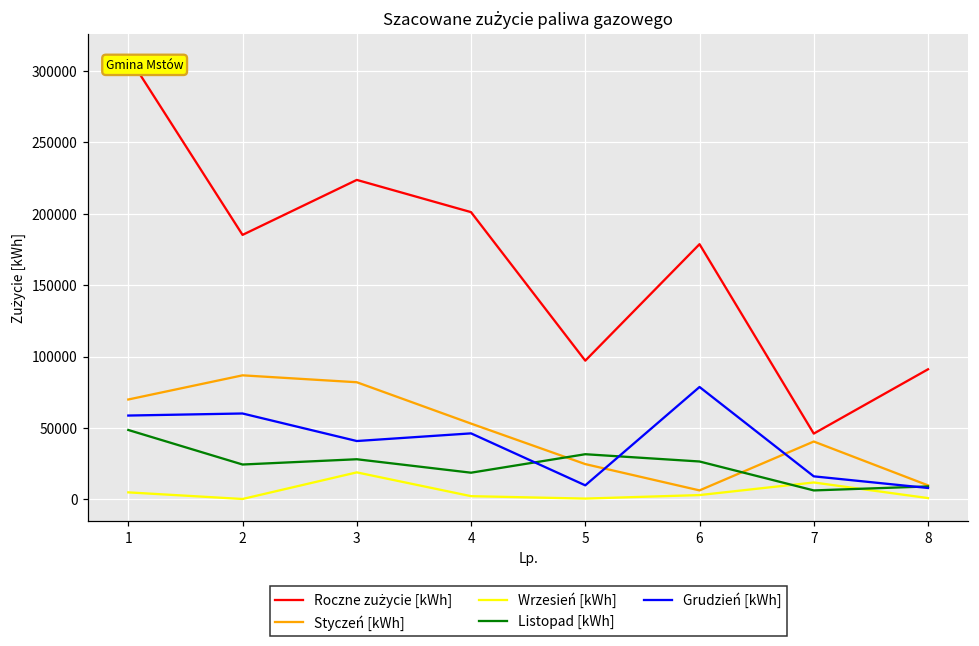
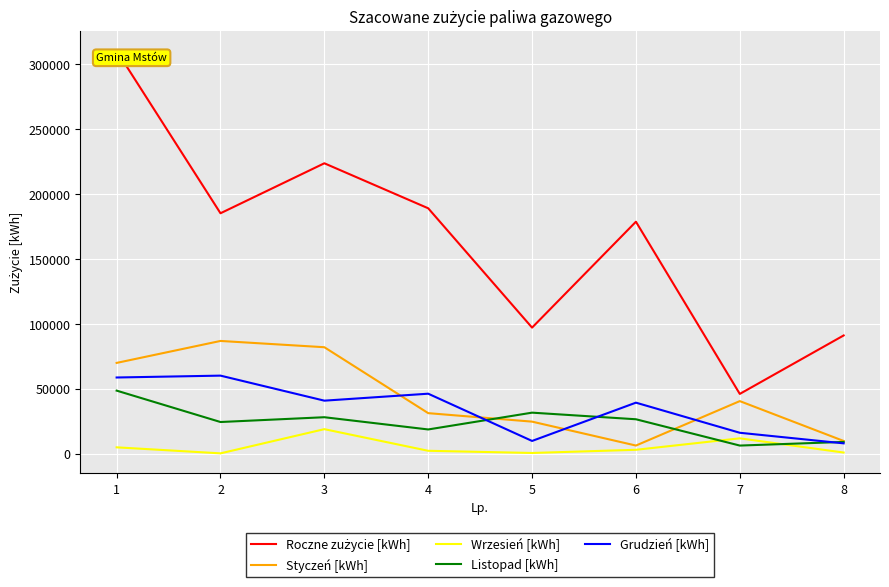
  {
    "Roczne zużycie [kWh]": {
      "2": 185000,
      "3": 224000,
-     "4": 201000,
+     "4": 189000,
      "5": 97000,
      "6": 179000,
      "7": 46000,
      "8": 91000
    },
    "Styczeń [kWh]": {
      "1": 70000,
      "2": 87000,
      "3": 82000,
-     "4": 53000,
+     "4": 31000,
      "5": 25000,
      "6": 6000,
      "7": 40000
    },
    "Wrzesień [kWh]": {
      "1": 5000,
      "2": 0,
      "3": 19000,
      "4": 2000,
      "5": 0,
      "6": 3000,
      "7": 12000,
      "8": 1000
    },
    "Listopad [kWh]": {
      "1": 49000,
      "2": 24000,
      "3": 28000,
      "4": 19000,
      "5": 32000,
      "6": 26000,
      "7": 6000
    },
    "Grudzień [kWh]": {
      "1": 59000,
      "2": 60000,
      "3": 41000,
      "4": 46000,
      "5": 10000,
-     "6": 79000,
+     "6": 39000,
      "7": 16000
    }
  }
